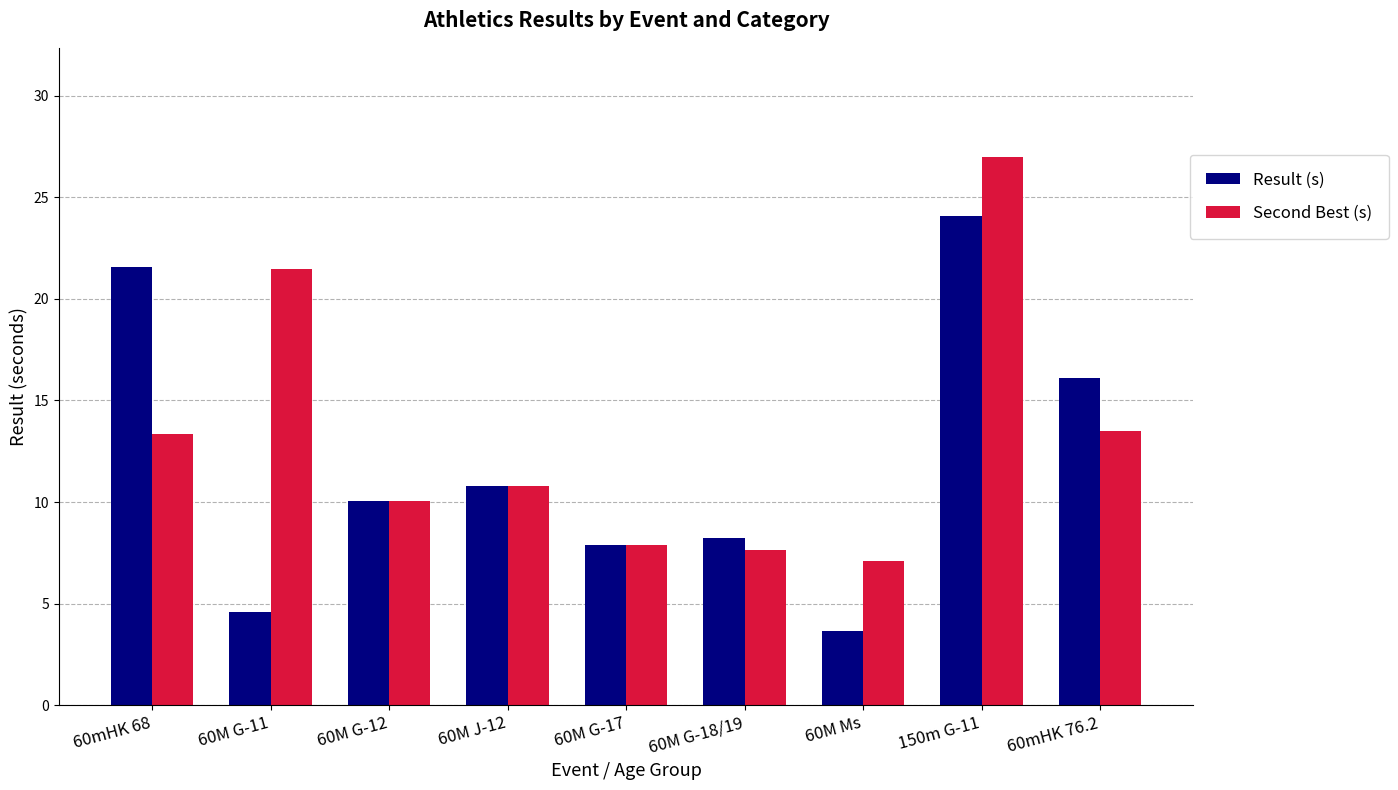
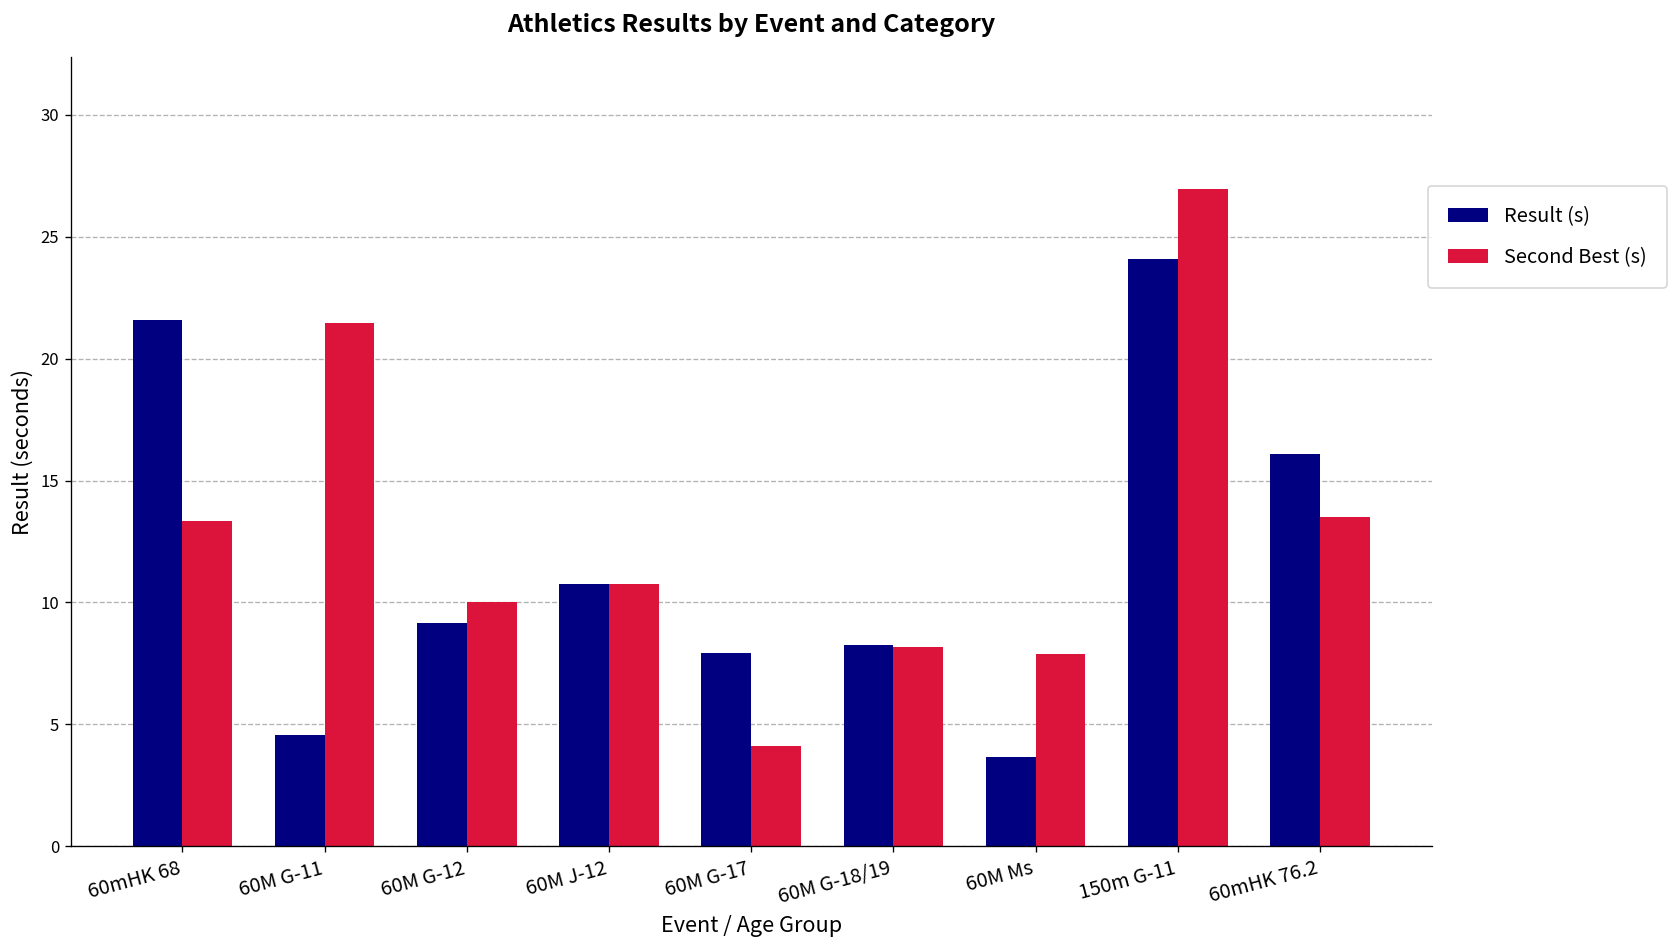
  {
    "Result (s)": {
      "60mHK 68": 21.6,
      "60M G-11": 4.6,
-     "60M G-12": 10.0,
+     "60M G-12": 9.1,
      "60M J-12": 10.8,
      "60M G-17": 7.9,
      "60M G-18/19": 8.2,
      "60M Ms": 3.7,
      "150m G-11": 24.1,
      "60mHK 76.2": 16.1
    },
    "Second Best (s)": {
      "60mHK 68": 13.4,
      "60M G-11": 21.5,
      "60M G-12": 10.0,
      "60M J-12": 10.8,
-     "60M G-17": 7.9,
-     "60M G-18/19": 7.6,
-     "60M Ms": 7.1,
+     "60M G-17": 4.1,
+     "60M G-18/19": 8.2,
+     "60M Ms": 7.9,
      "150m G-11": 27.0,
      "60mHK 76.2": 13.5
    }
  }
